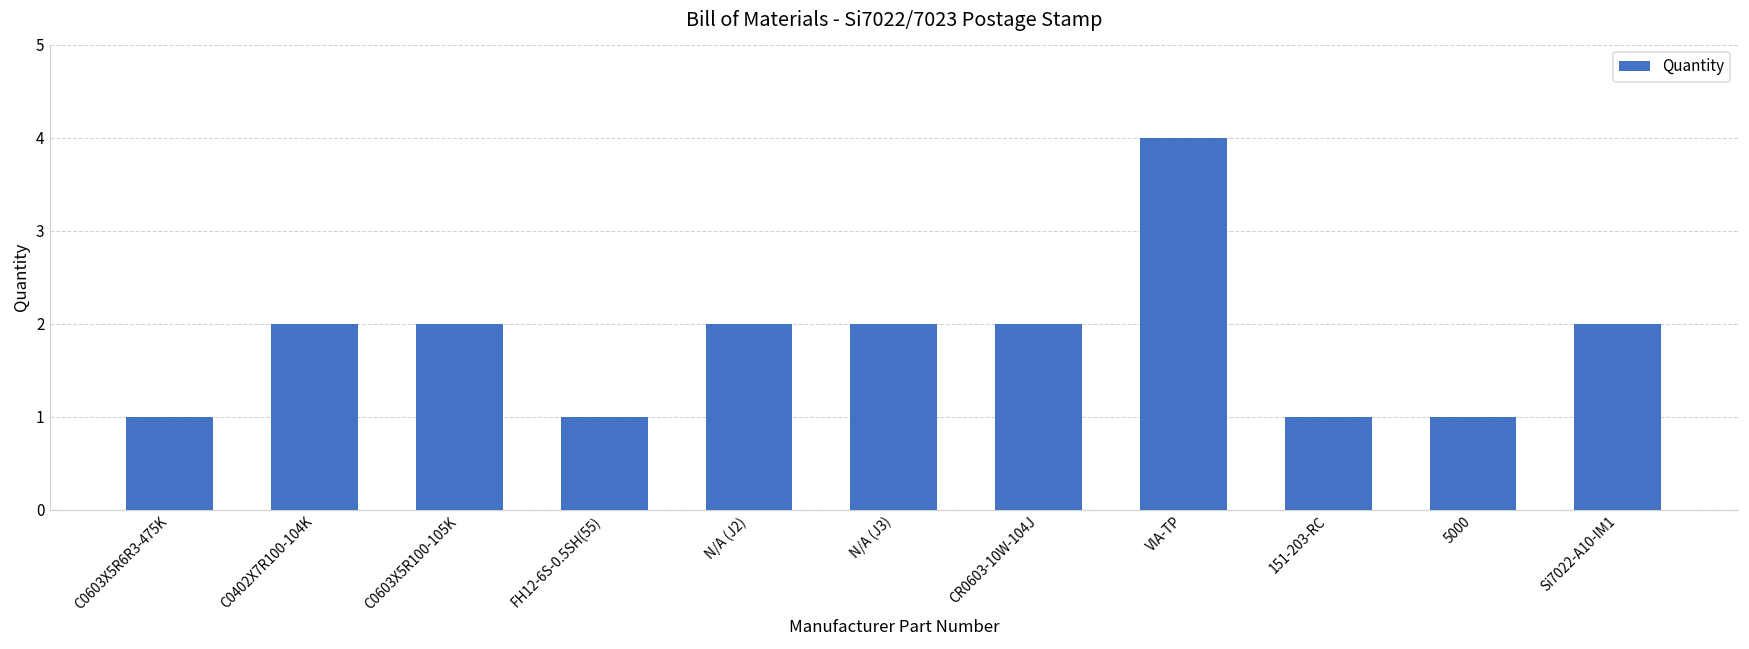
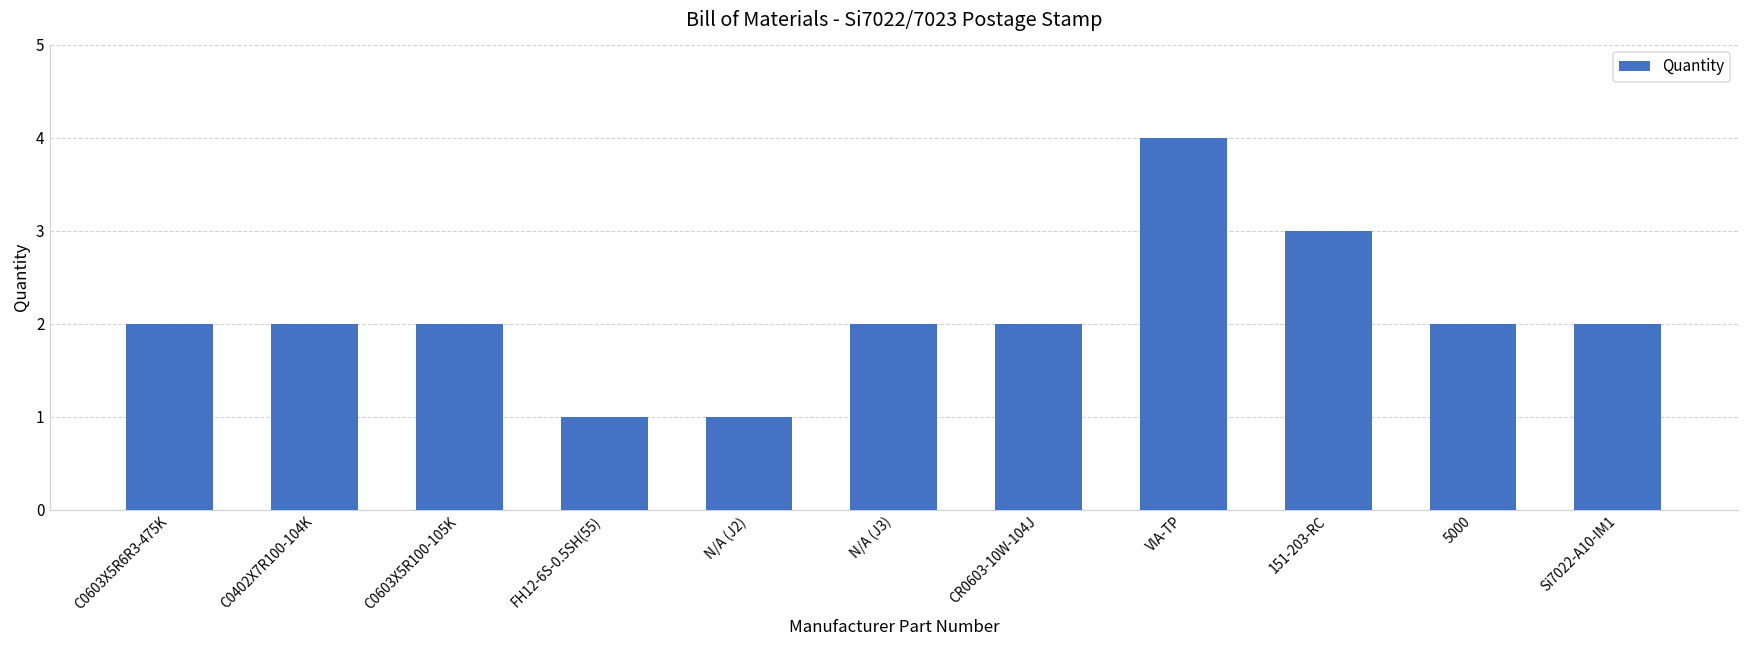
  {
-   "C0603X5R6R3-475K": 1,
+   "C0603X5R6R3-475K": 2,
    "C0402X7R100-104K": 2,
    "C0603X5R100-105K": 2,
    "FH12-6S-0.5SH(55)": 1,
-   "N/A (J2)": 2,
+   "N/A (J2)": 1,
    "N/A (J3)": 2,
    "CR0603-10W-104J": 2,
    "VIA-TP": 4,
-   "151-203-RC": 1,
-   "5000": 1,
+   "151-203-RC": 3,
+   "5000": 2,
    "Si7022-A10-IM1": 2
  }
